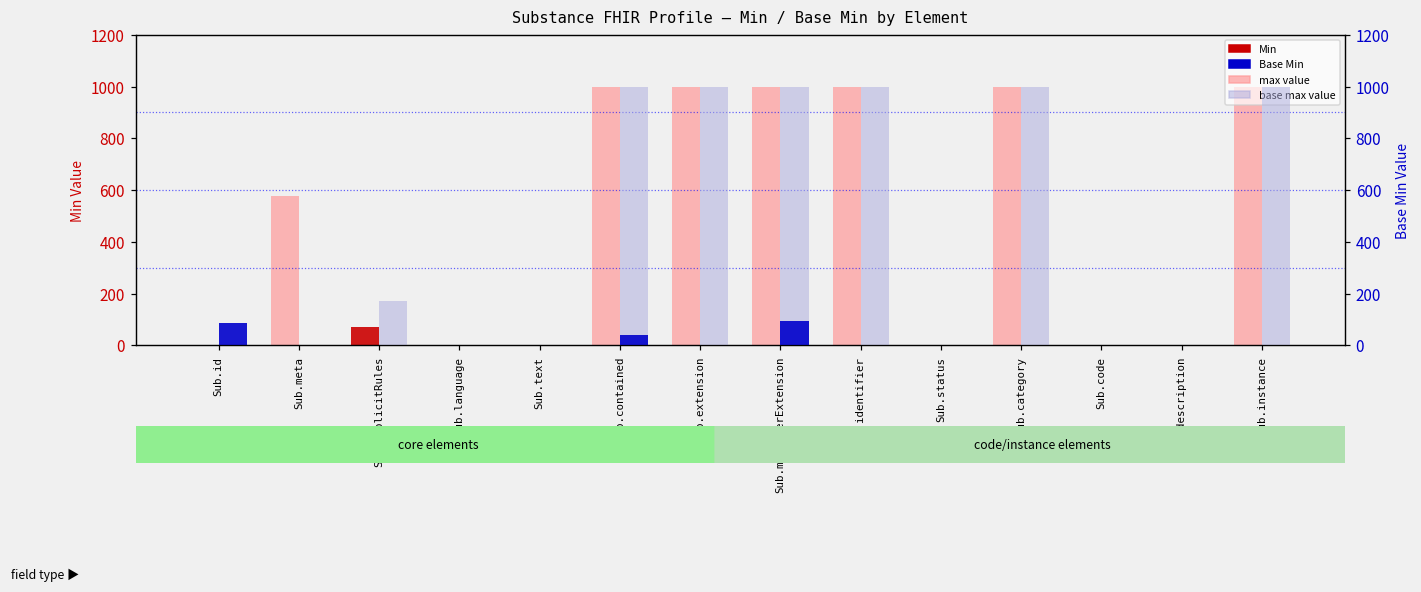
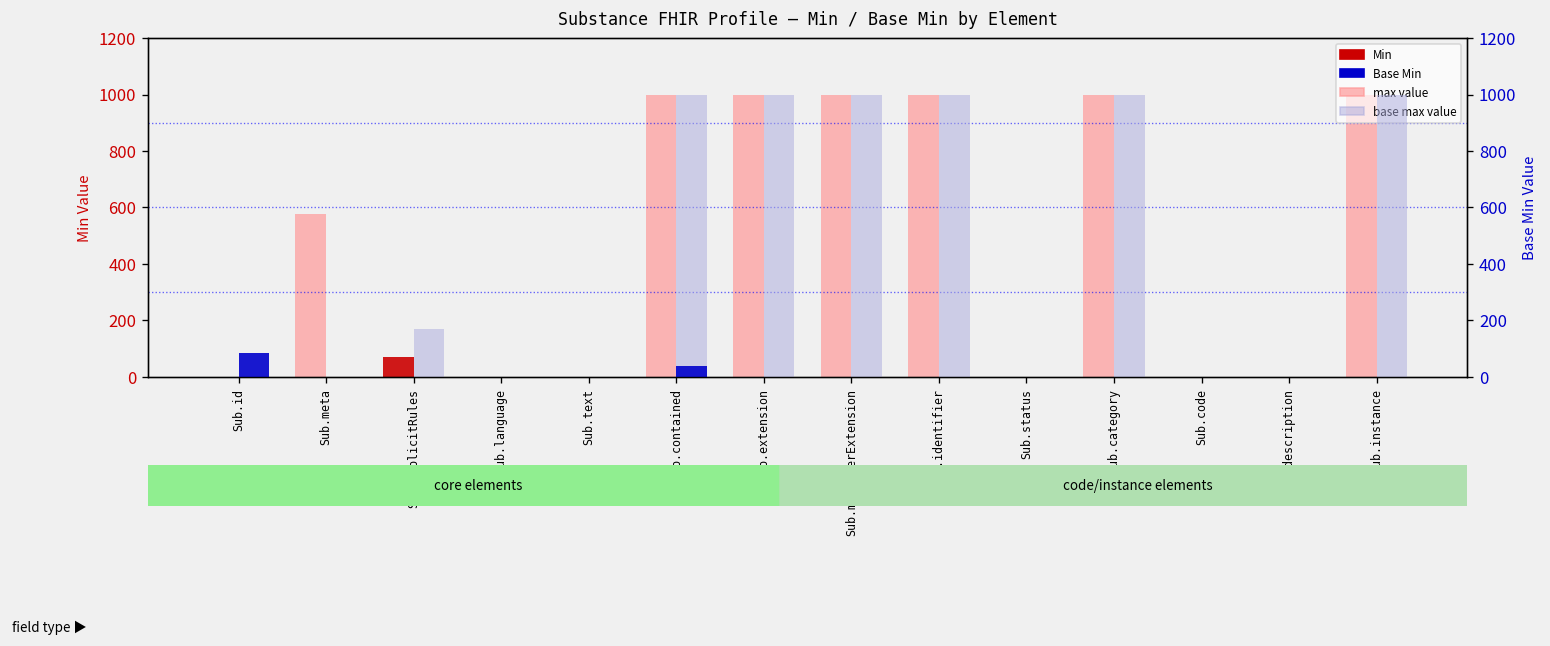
  {
    "max value": {
      "Sub.meta": 580,
      "Sub.contained": 1000,
      "Sub.extension": 1000,
      "Sub.modifierExtension": 1000,
      "Sub.identifier": 1000,
      "Sub.category": 1000
    },
    "Min": {
      "Sub.id": 0,
      "Sub.meta": 0,
      "Sub.implicitRules": 70,
      "Sub.language": 0,
      "Sub.text": 0,
      "Sub.contained": 0,
      "Sub.extension": 0,
      "Sub.modifierExtension": 0,
      "Sub.identifier": 0,
      "Sub.status": 0,
      "Sub.category": 0,
      "Sub.description": 0,
      "Sub.instance": 0
    },
    "base max value": {
      "Sub.implicitRules": 170,
      "Sub.contained": 1000,
      "Sub.extension": 1000,
      "Sub.modifierExtension": 1000,
      "Sub.identifier": 1000,
      "Sub.category": 1000
    },
    "Base Min": {
      "Sub.id": 90,
      "Sub.meta": 0,
      "Sub.implicitRules": 0,
      "Sub.language": 0,
      "Sub.text": 0,
      "Sub.extension": 0,
-     "Sub.modifierExtension": 90,
+     "Sub.modifierExtension": 0,
      "Sub.identifier": 0,
      "Sub.status": 0,
      "Sub.category": 0,
      "Sub.description": 0,
      "Sub.instance": 0
    }
  }
